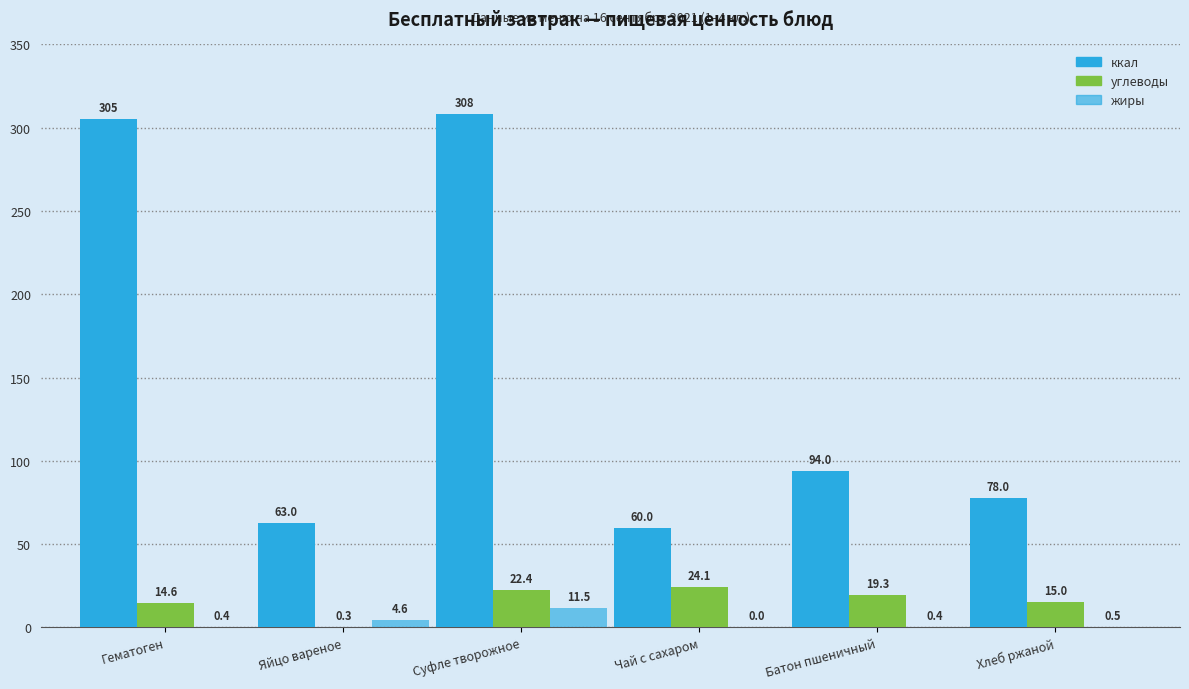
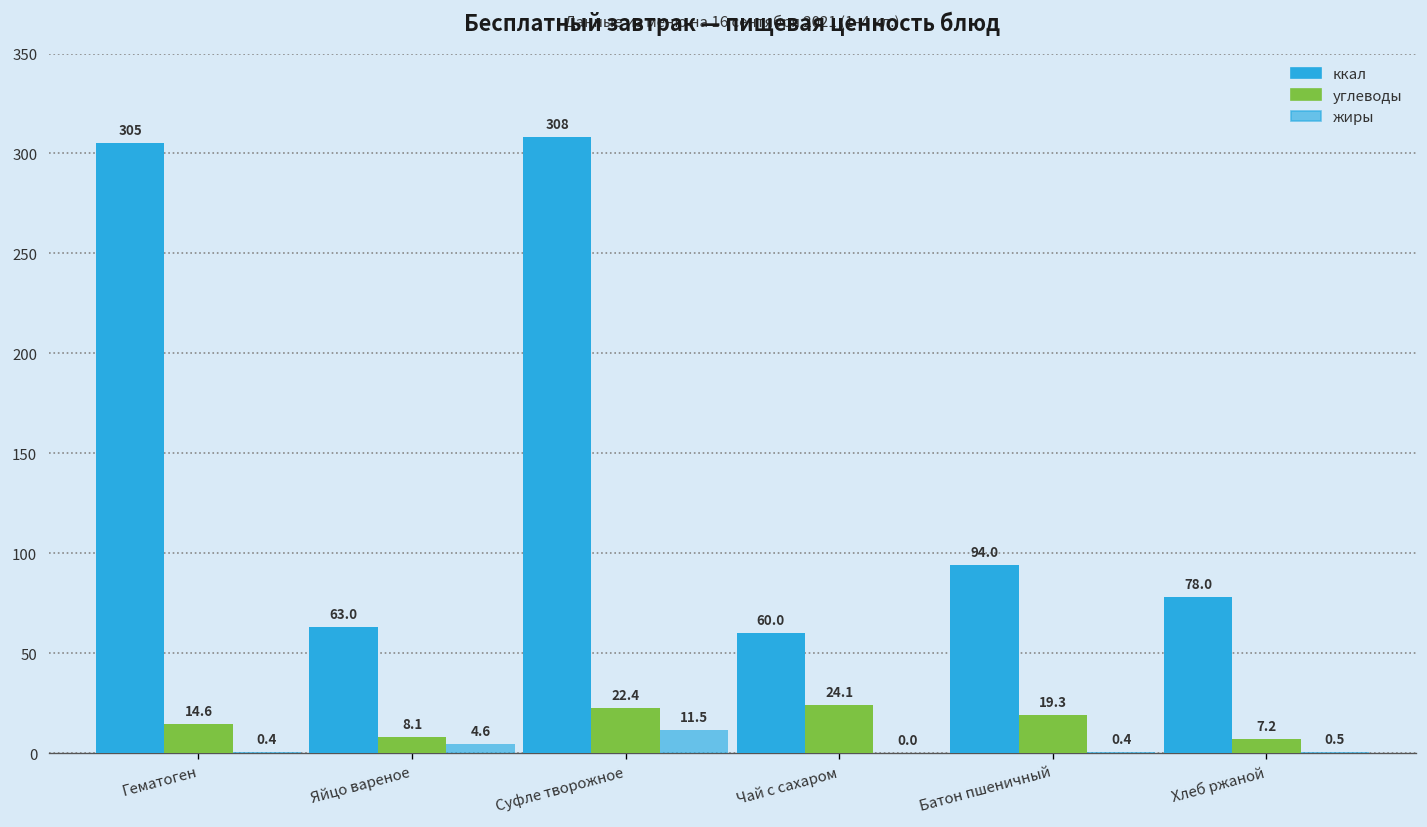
  {
    "углеводы": {
      "Гематоген": 14.6,
-     "Яйцо вареное": 0.3,
+     "Яйцо вареное": 8.1,
      "Суфле творожное": 22.4,
      "Чай с сахаром": 24.1,
      "Батон пшеничный": 19.3,
-     "Хлеб ржаной": 15.0
+     "Хлеб ржаной": 7.2
    }
  }
